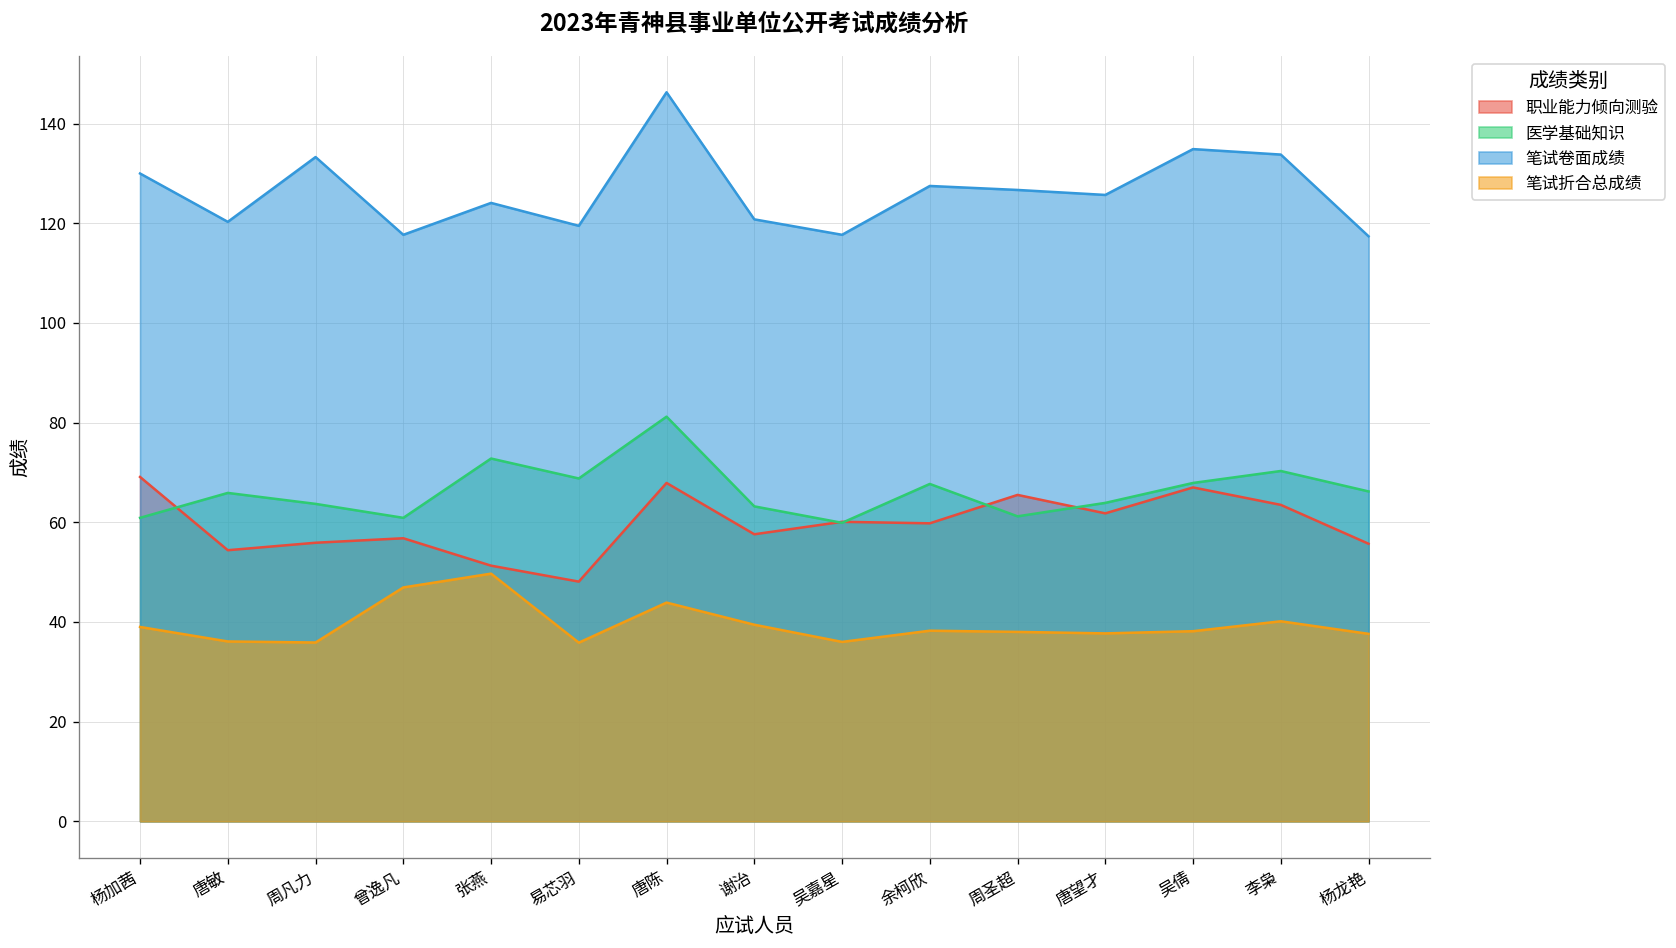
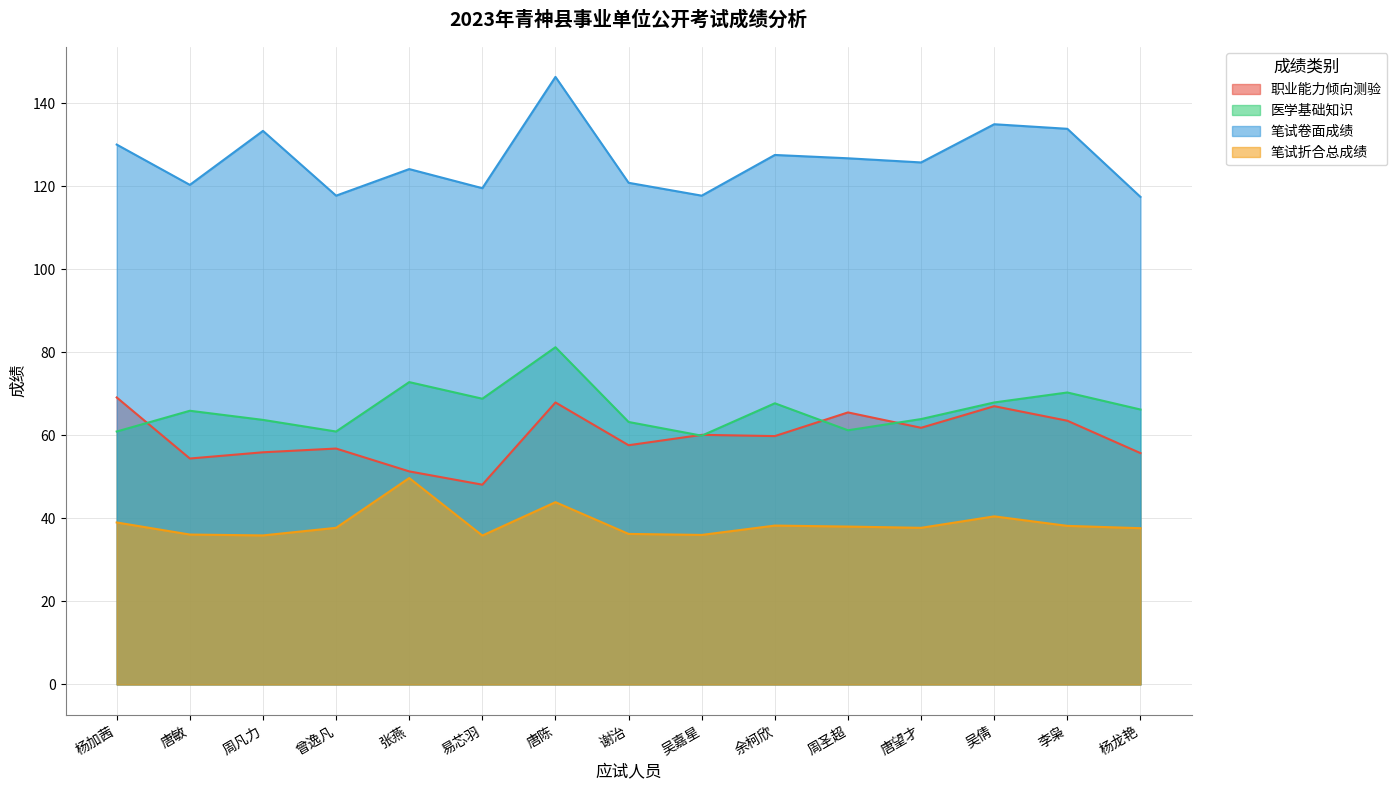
  {
    "职业能力倾向测验": {
      "杨加茜": 69,
      "唐敏": 54,
      "周凡力": 56,
      "曾逸凡": 57,
      "张燕": 51,
      "易芯羽": 48,
      "唐陈": 68,
      "谢治": 58,
      "余柯欣": 60,
      "周圣超": 66,
      "唐望才": 62,
      "吴倩": 67,
      "李枭": 64,
      "杨龙艳": 56
    },
    "医学基础知识": {
      "杨加茜": 61,
      "唐敏": 66,
      "周凡力": 64,
      "曾逸凡": 61,
      "张燕": 73,
      "易芯羽": 69,
      "唐陈": 81,
      "谢治": 63,
      "余柯欣": 68,
      "周圣超": 61,
      "唐望才": 64,
      "吴倩": 68,
      "李枭": 70,
      "杨龙艳": 66
    },
    "笔试卷面成绩": {
      "杨加茜": 130,
      "唐敏": 120,
      "周凡力": 133,
      "曾逸凡": 118,
      "张燕": 124,
      "易芯羽": 120,
      "唐陈": 146,
      "谢治": 121,
      "吴嘉星": 118,
      "余柯欣": 128,
      "周圣超": 127,
      "唐望才": 126,
      "吴倩": 135,
      "李枭": 134,
      "杨龙艳": 117
    },
    "笔试折合总成绩": {
      "杨加茜": 39,
      "唐敏": 36,
      "周凡力": 36,
-     "曾逸凡": 47,
+     "曾逸凡": 38,
      "张燕": 50,
      "易芯羽": 36,
      "唐陈": 44,
-     "谢治": 39,
+     "谢治": 36,
      "吴嘉星": 36,
      "余柯欣": 38,
      "周圣超": 38,
      "唐望才": 38,
-     "吴倩": 38,
-     "李枭": 40,
+     "吴倩": 40,
+     "李枭": 38,
      "杨龙艳": 38
    }
  }
